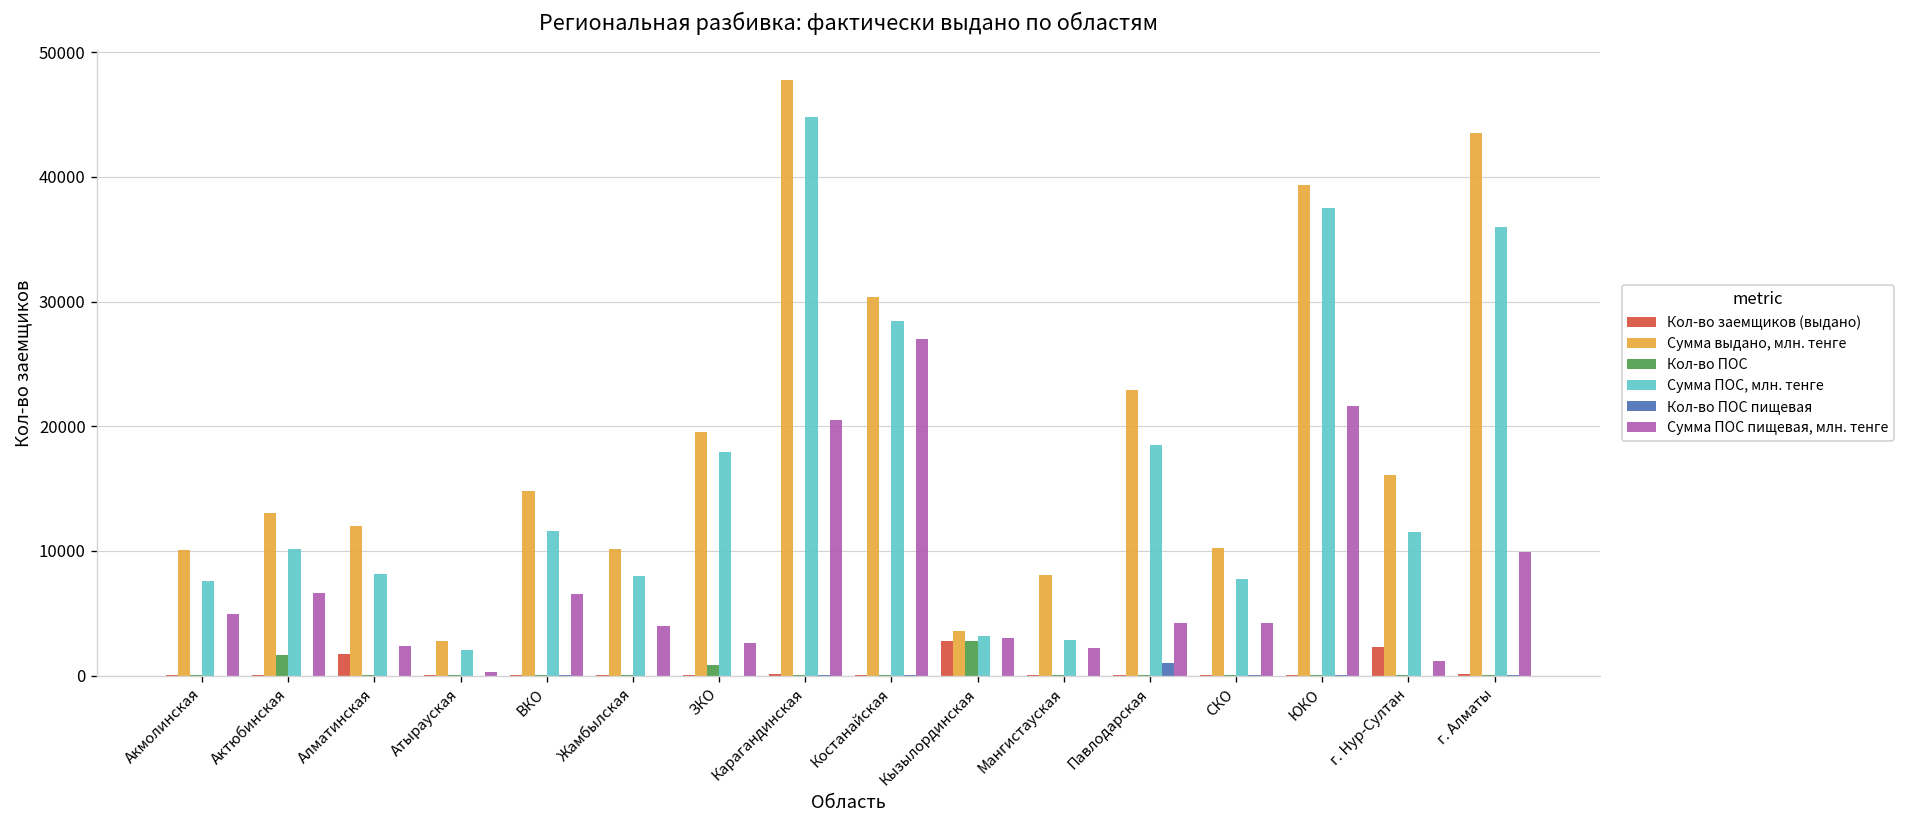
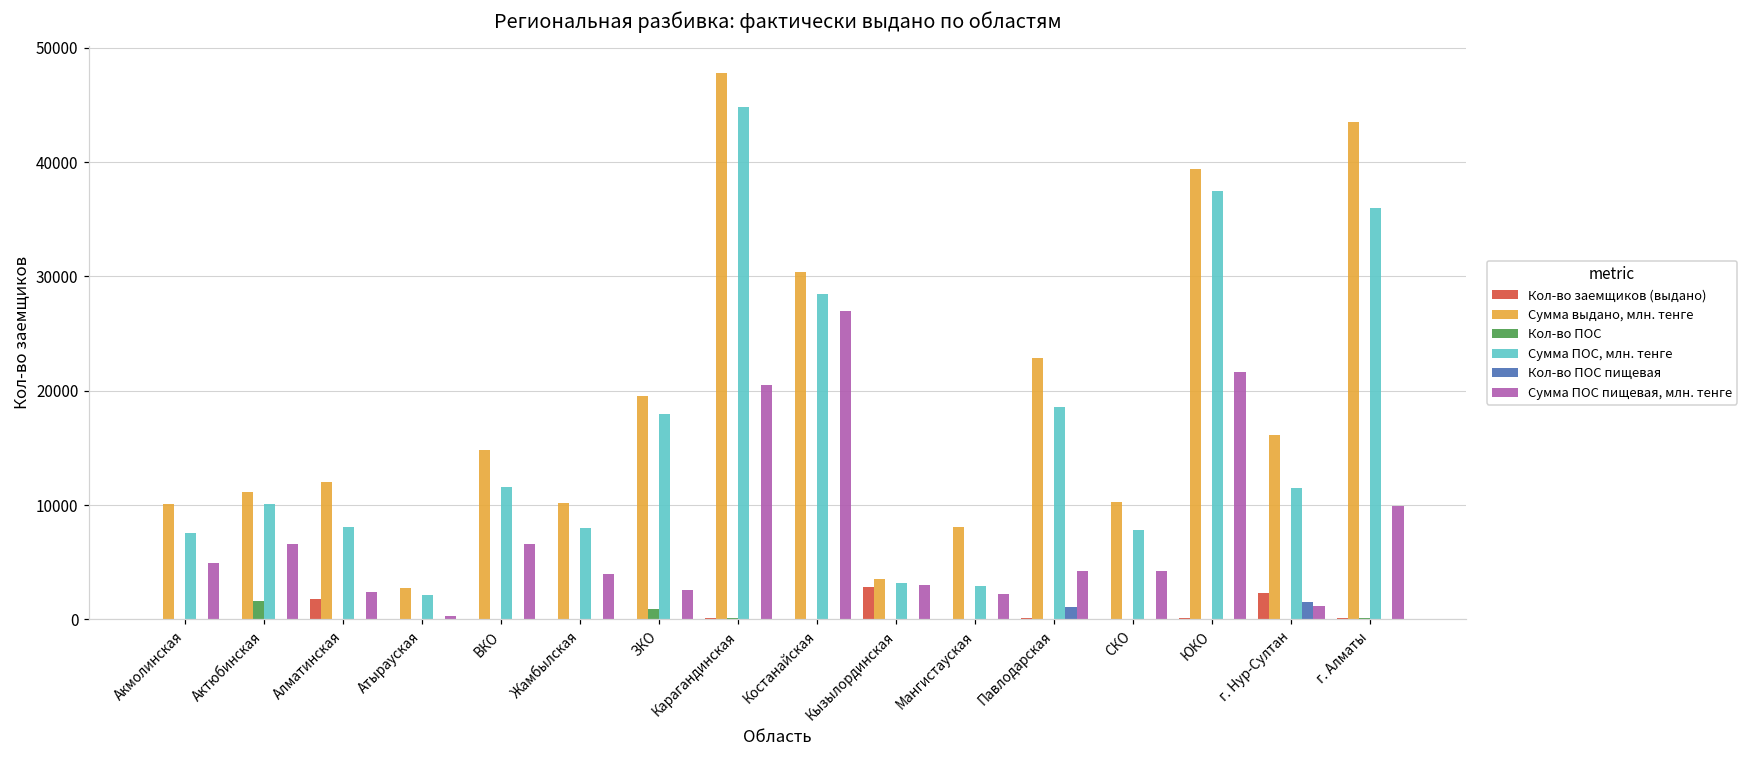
  {
    "Кол-во заемщиков (выдано)": {
      "Алматинская": 1700,
      "Кызылординская": 2800,
      "г. Нур-Султан": 2300
    },
    "Сумма выдано, млн. тенге": {
      "Акмолинская": 10100,
-     "Актюбинская": 13100,
+     "Актюбинская": 11100,
      "Алматинская": 12000,
      "Атырауская": 2800,
      "ВКО": 14800,
      "Жамбылская": 10100,
      "ЗКО": 19500,
      "Карагандинская": 47800,
      "Костанайская": 30400,
      "Кызылординская": 3600,
      "Мангистауская": 8000,
      "Павлодарская": 22900,
      "СКО": 10200,
      "ЮКО": 39400,
      "г. Нур-Султан": 16100,
      "г. Алматы": 43500
    },
    "Кол-во ПОС": {
      "Актюбинская": 1600,
      "ЗКО": 900,
-     "Кызылординская": 2800
+     "Кызылординская": 0
    },
    "Сумма ПОС, млн. тенге": {
      "Акмолинская": 7600,
      "Актюбинская": 10100,
      "Алматинская": 8100,
      "Атырауская": 2100,
      "ВКО": 11600,
      "Жамбылская": 8000,
      "ЗКО": 18000,
      "Карагандинская": 44800,
      "Костанайская": 28500,
      "Кызылординская": 3200,
      "Мангистауская": 2900,
      "Павлодарская": 18500,
      "СКО": 7800,
      "ЮКО": 37500,
      "г. Нур-Султан": 11500,
      "г. Алматы": 36000
    },
    "Кол-во ПОС пищевая": {
      "Павлодарская": 1000,
-     "г. Нур-Султан": 0
+     "г. Нур-Султан": 1500
    },
    "Сумма ПОС пищевая, млн. тенге": {
      "Акмолинская": 4900,
      "Актюбинская": 6600,
      "Алматинская": 2400,
      "Атырауская": 300,
      "ВКО": 6600,
      "Жамбылская": 4000,
      "ЗКО": 2600,
      "Карагандинская": 20500,
      "Костанайская": 27000,
      "Кызылординская": 3000,
      "Мангистауская": 2200,
      "Павлодарская": 4200,
      "СКО": 4200,
      "ЮКО": 21600,
      "г. Нур-Султан": 1200,
      "г. Алматы": 9900
    }
  }
